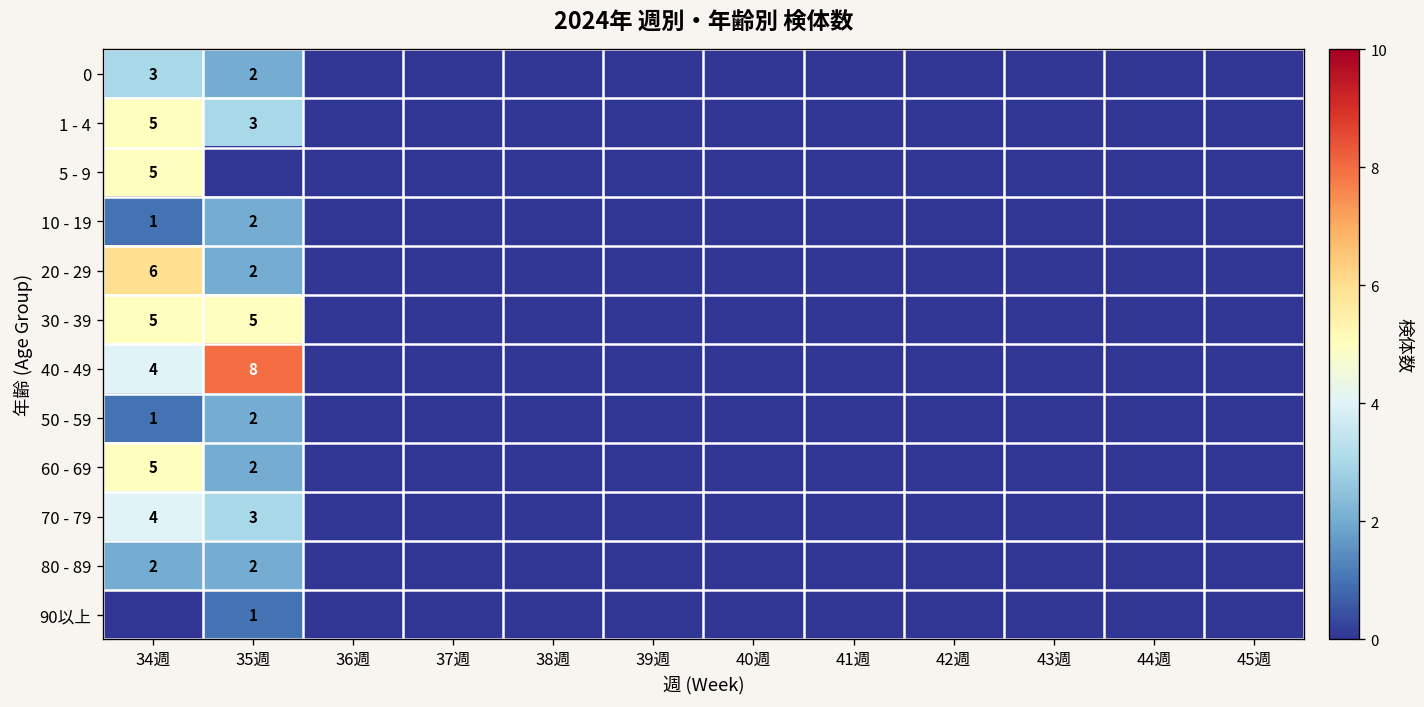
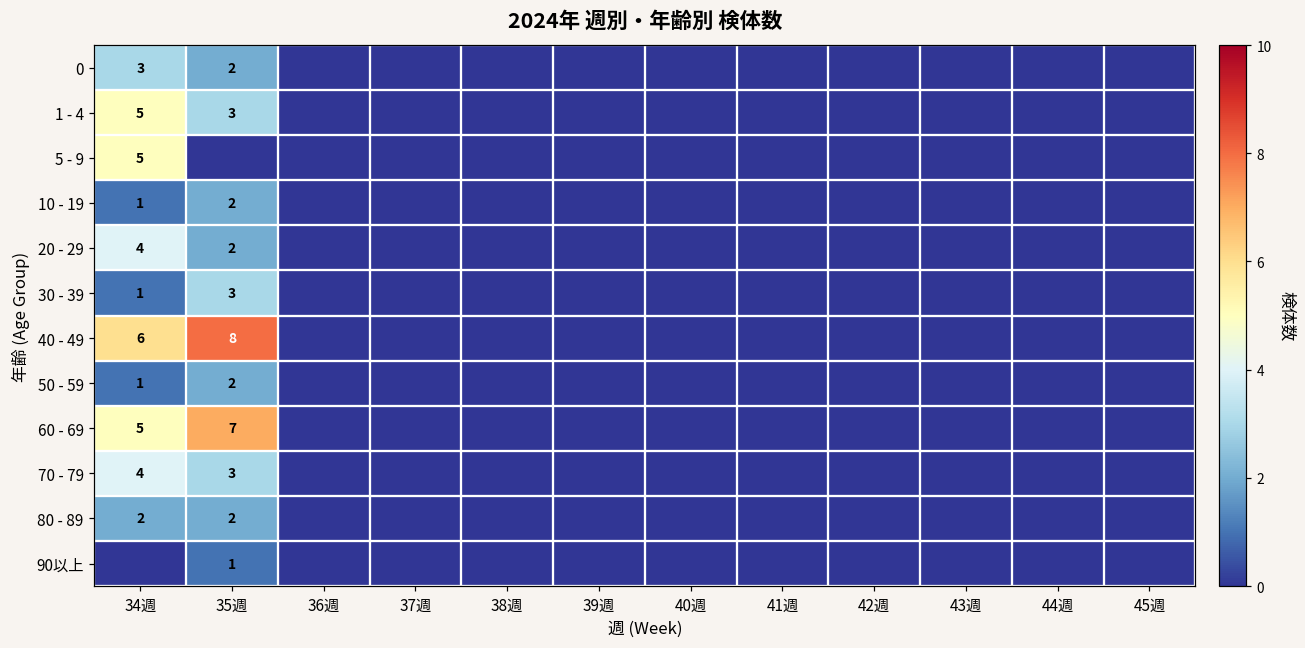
  {
    "0": {
      "34週": 3,
      "35週": 2
    },
    "1 - 4": {
      "34週": 5,
      "35週": 3
    },
    "5 - 9": {
      "34週": 5
    },
    "10 - 19": {
      "34週": 1,
      "35週": 2
    },
    "20 - 29": {
-     "34週": 6,
+     "34週": 4,
      "35週": 2
    },
    "30 - 39": {
-     "34週": 5,
-     "35週": 5
+     "34週": 1,
+     "35週": 3
    },
    "40 - 49": {
-     "34週": 4,
+     "34週": 6,
      "35週": 8
    },
    "50 - 59": {
      "34週": 1,
      "35週": 2
    },
    "60 - 69": {
      "34週": 5,
-     "35週": 2
+     "35週": 7
    },
    "70 - 79": {
      "34週": 4,
      "35週": 3
    },
    "80 - 89": {
      "34週": 2,
      "35週": 2
    },
    "90以上": {
      "35週": 1
    }
  }
